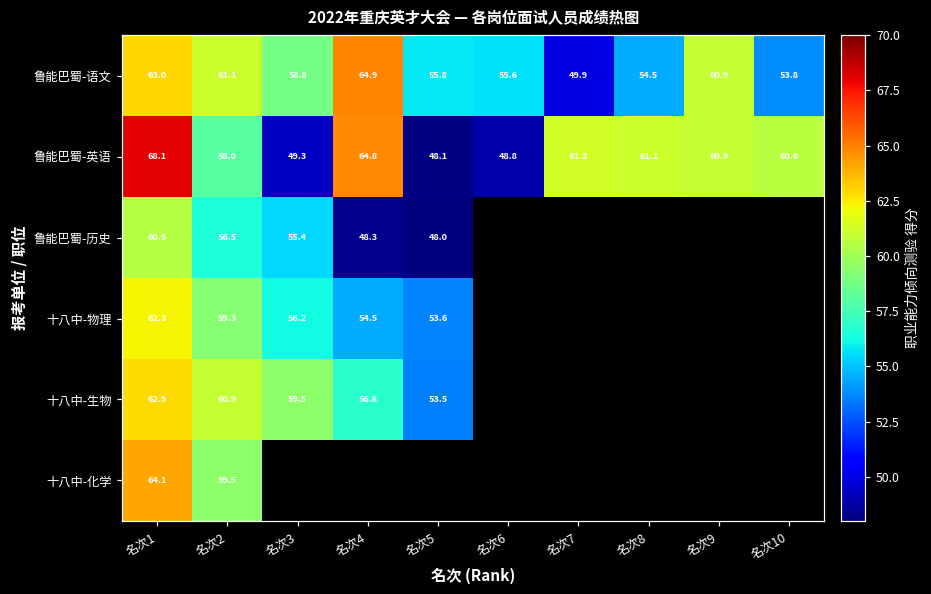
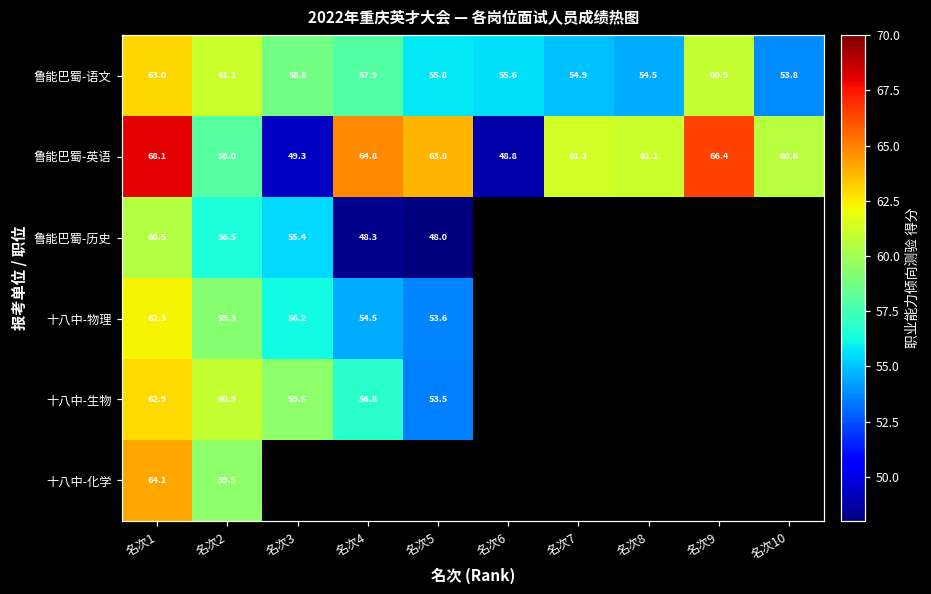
  {
    "鲁能巴蜀-语文": {
      "名次1": 63.0,
      "名次2": 61.1,
      "名次3": 58.8,
-     "名次4": 64.9,
+     "名次4": 57.9,
      "名次5": 55.8,
      "名次6": 55.6,
-     "名次7": 49.9,
+     "名次7": 54.9,
      "名次8": 54.5,
      "名次9": 60.9,
      "名次10": 53.8
    },
    "鲁能巴蜀-英语": {
      "名次1": 68.1,
      "名次2": 58.0,
      "名次3": 49.3,
      "名次4": 64.8,
-     "名次5": 48.1,
+     "名次5": 63.8,
      "名次6": 48.8,
      "名次7": 61.3,
      "名次8": 61.1,
-     "名次9": 60.9,
+     "名次9": 66.4,
      "名次10": 60.6
    },
    "鲁能巴蜀-历史": {
      "名次1": 60.5,
      "名次2": 56.5,
      "名次3": 55.4,
      "名次4": 48.3,
      "名次5": 48.0
    },
    "十八中-物理": {
      "名次1": 62.3,
      "名次2": 59.3,
      "名次3": 56.2,
      "名次4": 54.5,
      "名次5": 53.6
    },
    "十八中-生物": {
      "名次1": 62.9,
      "名次2": 60.9,
      "名次3": 59.5,
      "名次4": 56.8,
      "名次5": 53.5
    },
    "十八中-化学": {
      "名次1": 64.1,
      "名次2": 59.5
    }
  }
